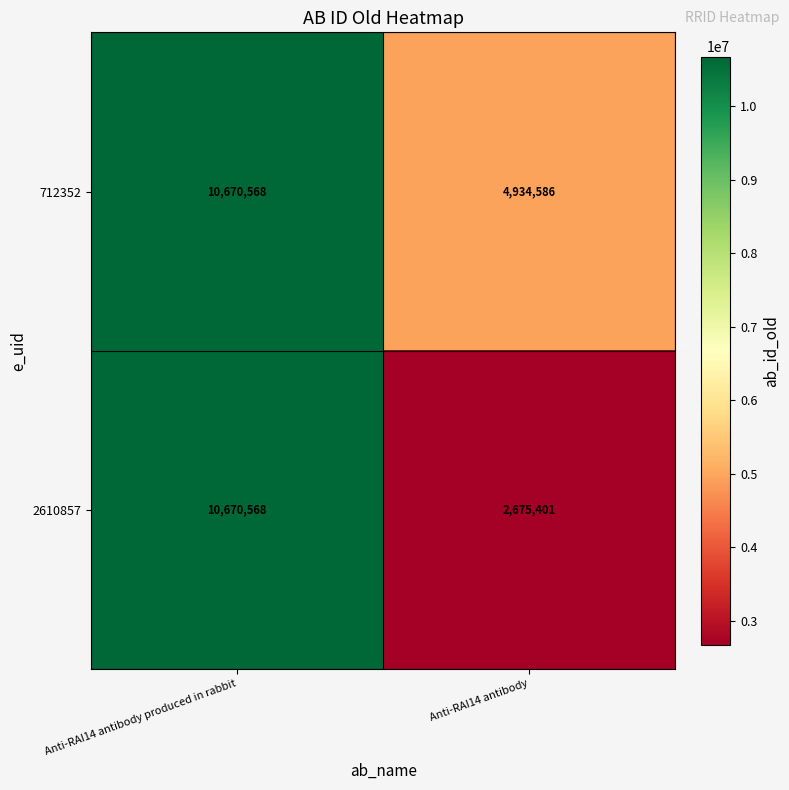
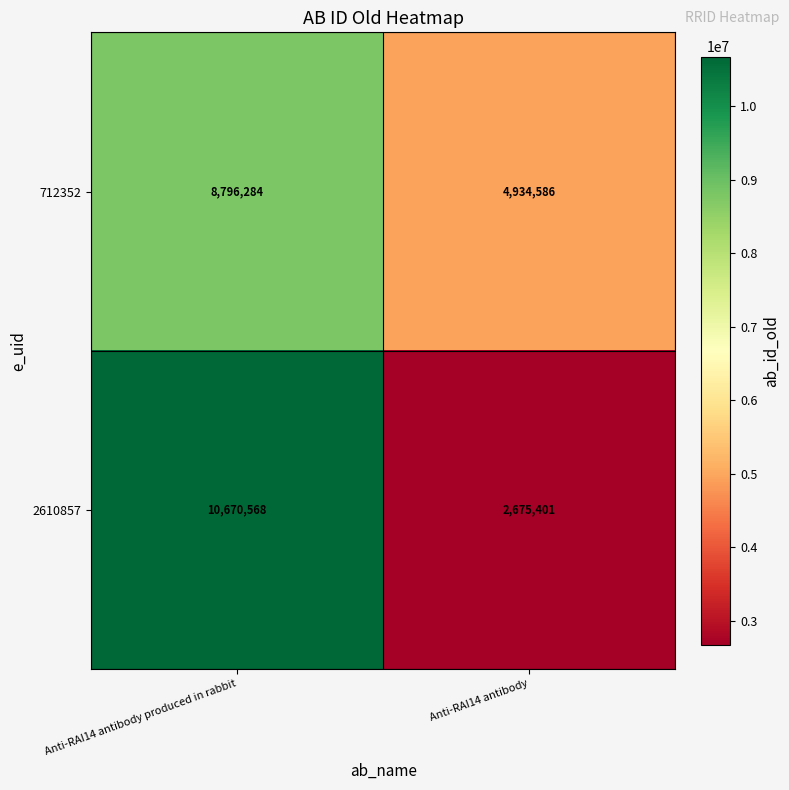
  {
    "712352": {
-     "Anti-RAI14 antibody produced in rabbit": "10,670,568",
+     "Anti-RAI14 antibody produced in rabbit": "8,796,284",
      "Anti-RAI14 antibody": "4,934,586"
    },
    "2610857": {
      "Anti-RAI14 antibody produced in rabbit": "10,670,568",
      "Anti-RAI14 antibody": "2,675,401"
    }
  }
